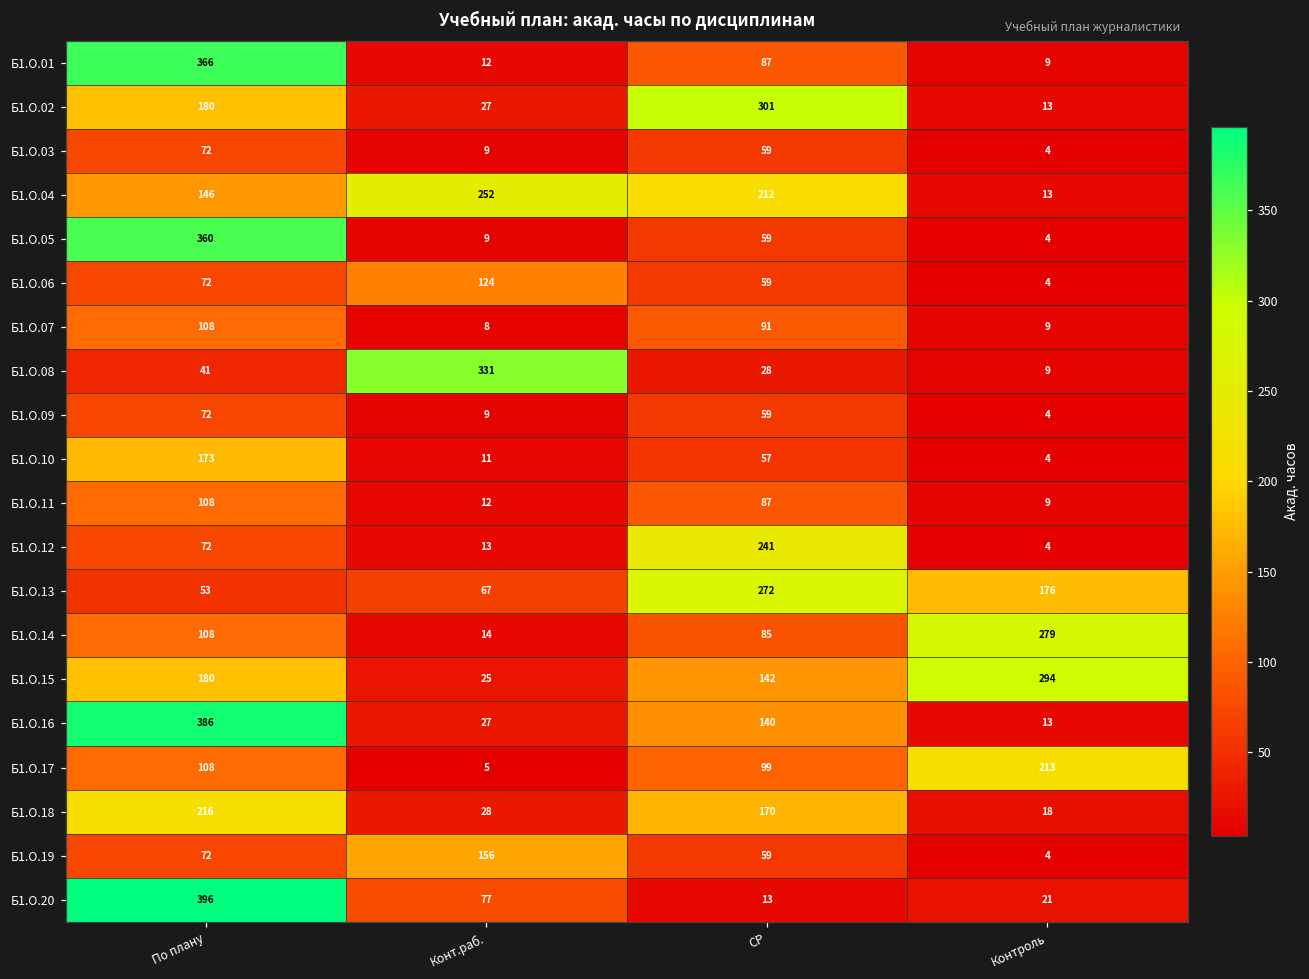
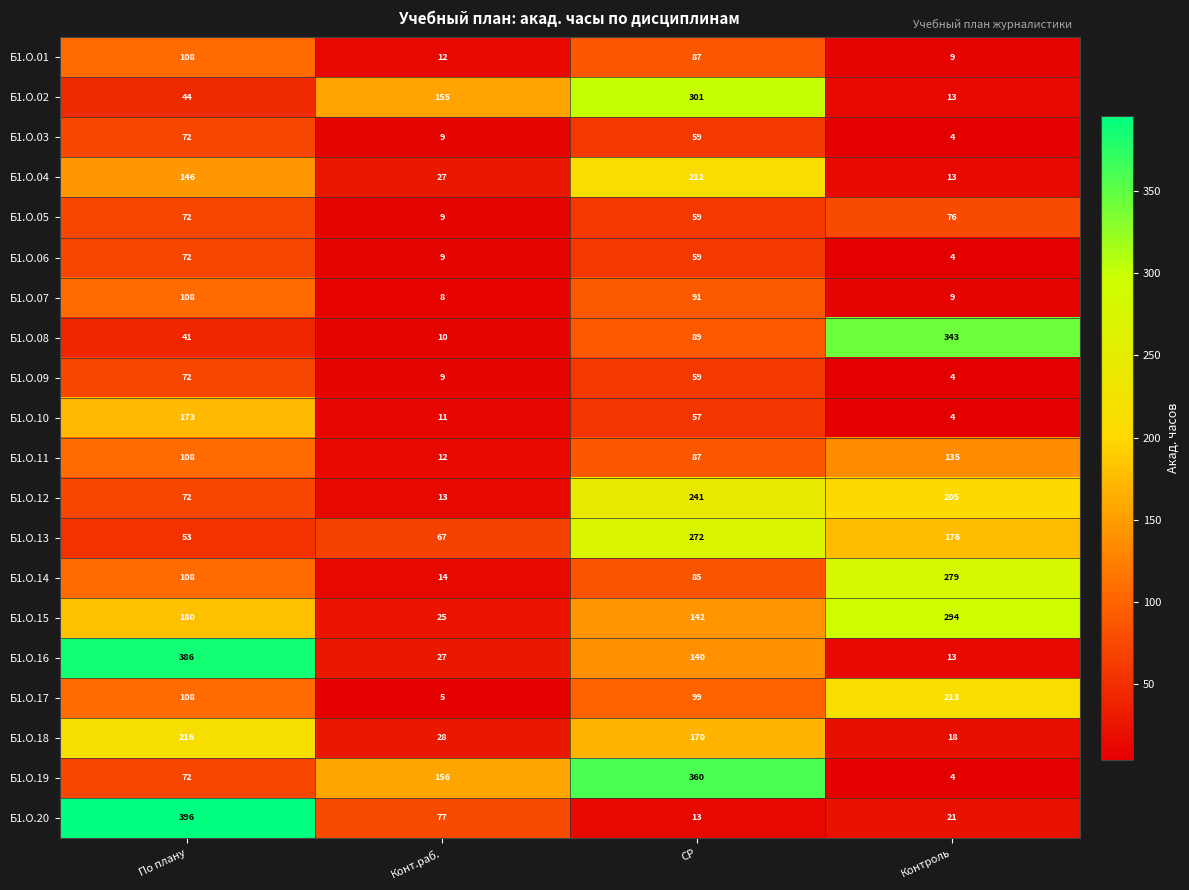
  {
    "Б1.О.01": {
-     "По плану": 366,
+     "По плану": 108,
      "Конт.раб.": 12,
      "СР": 87,
      "Контроль": 9
    },
    "Б1.О.02": {
-     "По плану": 180,
-     "Конт.раб.": 27,
+     "По плану": 44,
+     "Конт.раб.": 155,
      "СР": 301,
      "Контроль": 13
    },
    "Б1.О.03": {
      "По плану": 72,
      "Конт.раб.": 9,
      "СР": 59,
      "Контроль": 4
    },
    "Б1.О.04": {
      "По плану": 146,
-     "Конт.раб.": 252,
+     "Конт.раб.": 27,
      "СР": 212,
      "Контроль": 13
    },
    "Б1.О.05": {
-     "По плану": 360,
+     "По плану": 72,
      "Конт.раб.": 9,
      "СР": 59,
-     "Контроль": 4
+     "Контроль": 76
    },
    "Б1.О.06": {
      "По плану": 72,
-     "Конт.раб.": 124,
+     "Конт.раб.": 9,
      "СР": 59,
      "Контроль": 4
    },
    "Б1.О.07": {
      "По плану": 108,
      "Конт.раб.": 8,
      "СР": 91,
      "Контроль": 9
    },
    "Б1.О.08": {
      "По плану": 41,
-     "Конт.раб.": 331,
-     "СР": 28,
-     "Контроль": 9
+     "Конт.раб.": 10,
+     "СР": 89,
+     "Контроль": 343
    },
    "Б1.О.09": {
      "По плану": 72,
      "Конт.раб.": 9,
      "СР": 59,
      "Контроль": 4
    },
    "Б1.О.10": {
      "По плану": 173,
      "Конт.раб.": 11,
      "СР": 57,
      "Контроль": 4
    },
    "Б1.О.11": {
      "По плану": 108,
      "Конт.раб.": 12,
      "СР": 87,
-     "Контроль": 9
+     "Контроль": 135
    },
    "Б1.О.12": {
      "По плану": 72,
      "Конт.раб.": 13,
      "СР": 241,
-     "Контроль": 4
+     "Контроль": 205
    },
    "Б1.О.13": {
      "По плану": 53,
      "Конт.раб.": 67,
      "СР": 272,
      "Контроль": 176
    },
    "Б1.О.14": {
      "По плану": 108,
      "Конт.раб.": 14,
      "СР": 85,
      "Контроль": 279
    },
    "Б1.О.15": {
      "По плану": 180,
      "Конт.раб.": 25,
      "СР": 142,
      "Контроль": 294
    },
    "Б1.О.16": {
      "По плану": 386,
      "Конт.раб.": 27,
      "СР": 140,
      "Контроль": 13
    },
    "Б1.О.17": {
      "По плану": 108,
      "Конт.раб.": 5,
      "СР": 99,
      "Контроль": 213
    },
    "Б1.О.18": {
      "По плану": 216,
      "Конт.раб.": 28,
      "СР": 170,
      "Контроль": 18
    },
    "Б1.О.19": {
      "По плану": 72,
      "Конт.раб.": 156,
-     "СР": 59,
+     "СР": 360,
      "Контроль": 4
    },
    "Б1.О.20": {
      "По плану": 396,
      "Конт.раб.": 77,
      "СР": 13,
      "Контроль": 21
    }
  }
